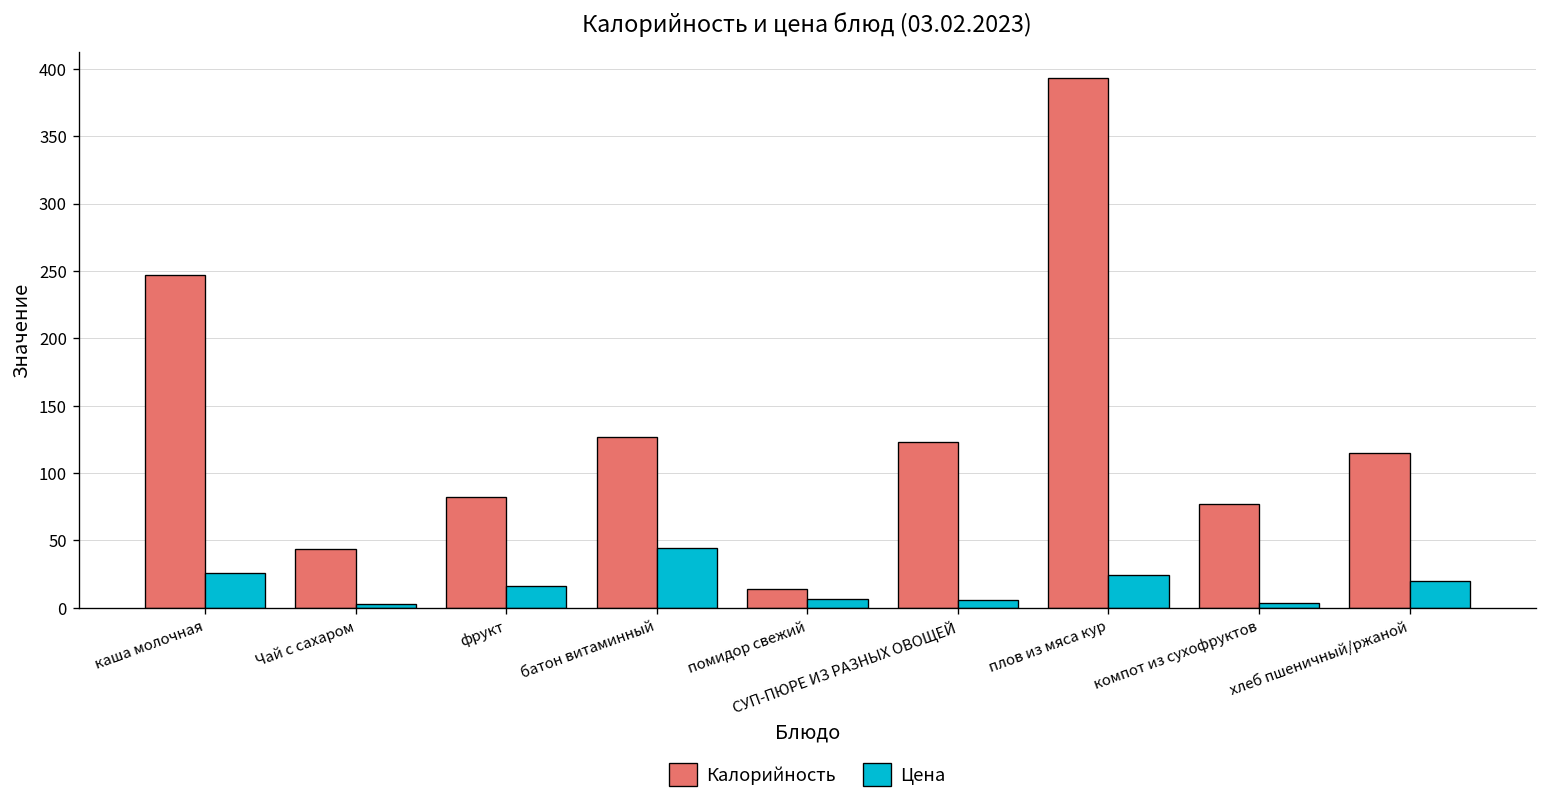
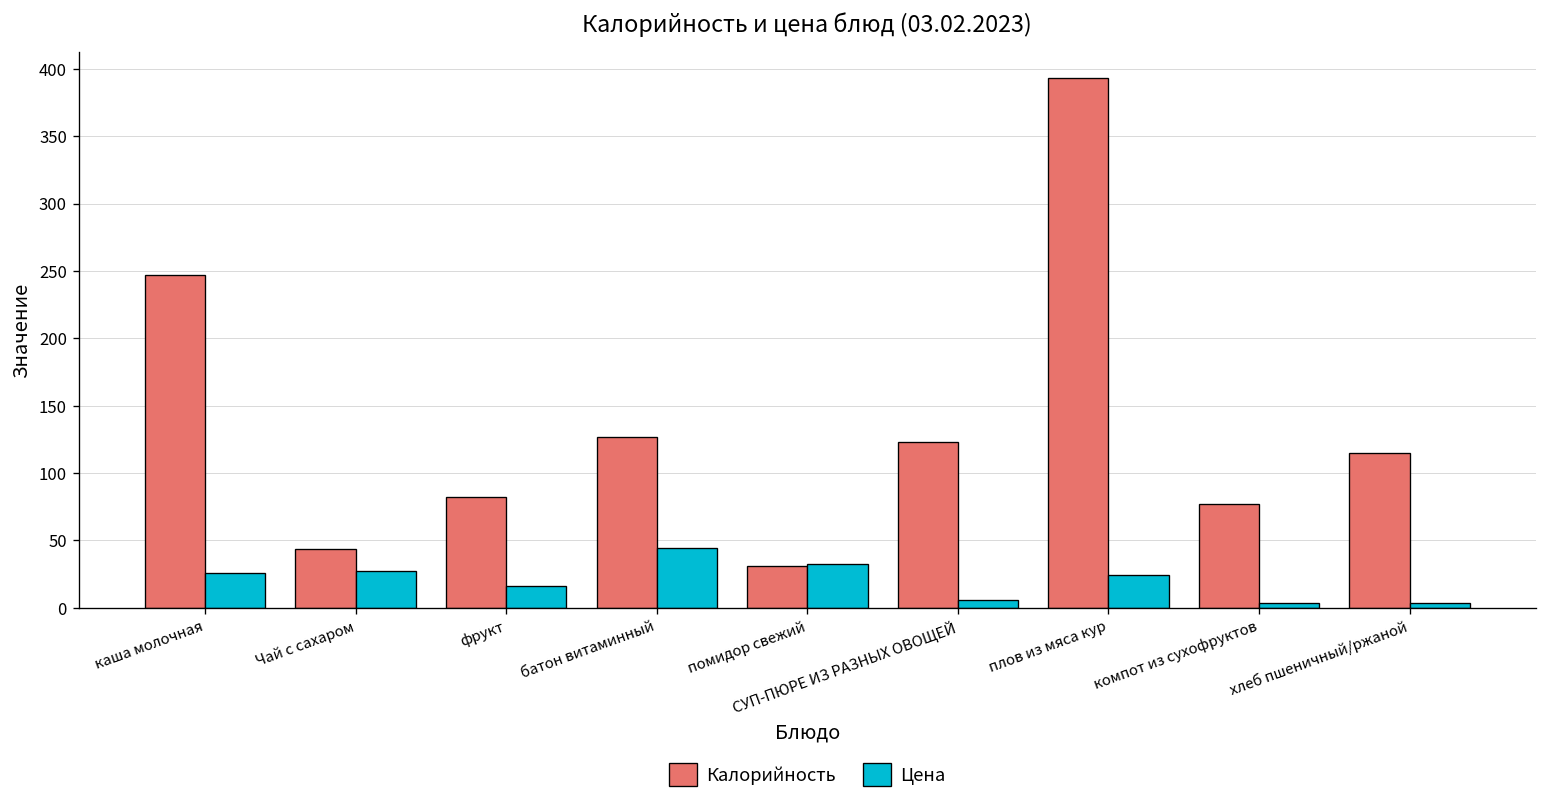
  {
    "Калорийность": {
      "каша молочная": 247,
      "Чай с сахаром": 44,
      "фрукт": 82,
      "батон витаминный": 127,
-     "помидор свежий": 14,
+     "помидор свежий": 31,
      "СУП-ПЮРЕ ИЗ РАЗНЫХ ОВОЩЕЙ": 123,
      "плов из мяса кур": 393,
      "компот из сухофруктов": 77,
      "хлеб пшеничный/ржаной": 115
    },
    "Цена": {
      "каша молочная": 26,
-     "Чай с сахаром": 3,
+     "Чай с сахаром": 28,
      "фрукт": 16,
      "батон витаминный": 45,
-     "помидор свежий": 7,
+     "помидор свежий": 33,
      "СУП-ПЮРЕ ИЗ РАЗНЫХ ОВОЩЕЙ": 6,
      "плов из мяса кур": 25,
      "компот из сухофруктов": 3,
-     "хлеб пшеничный/ржаной": 20
+     "хлеб пшеничный/ржаной": 4
    }
  }
